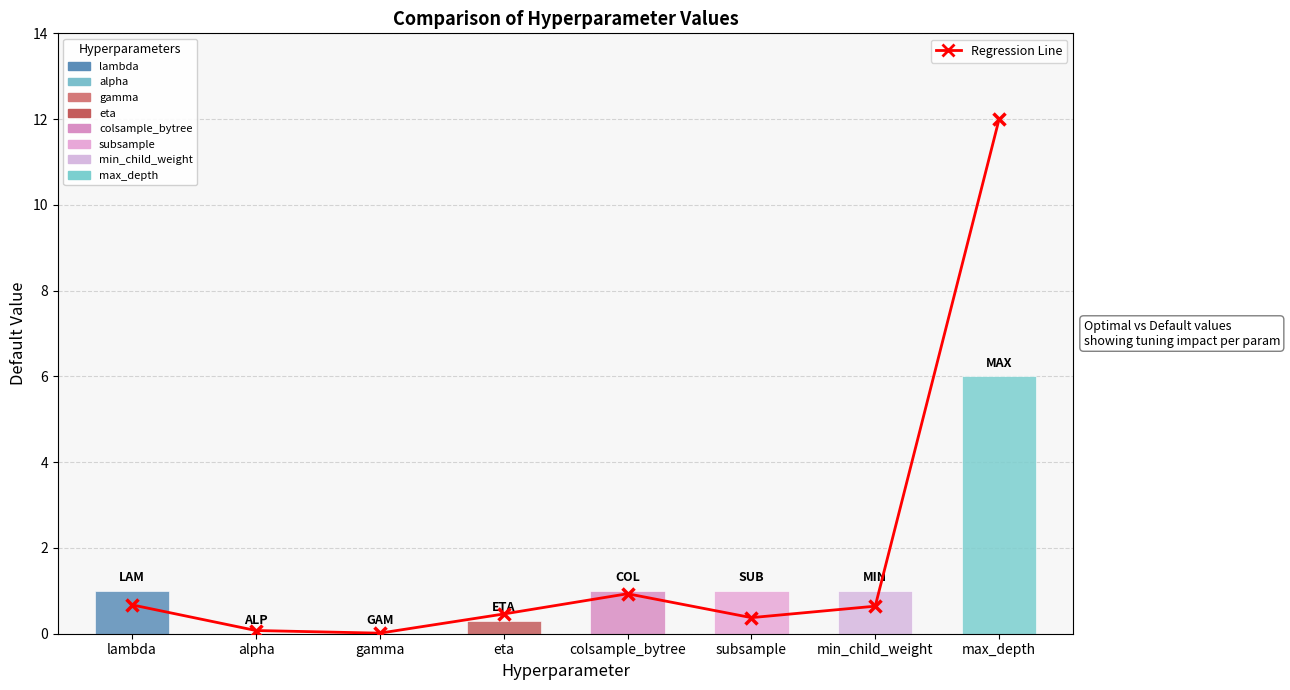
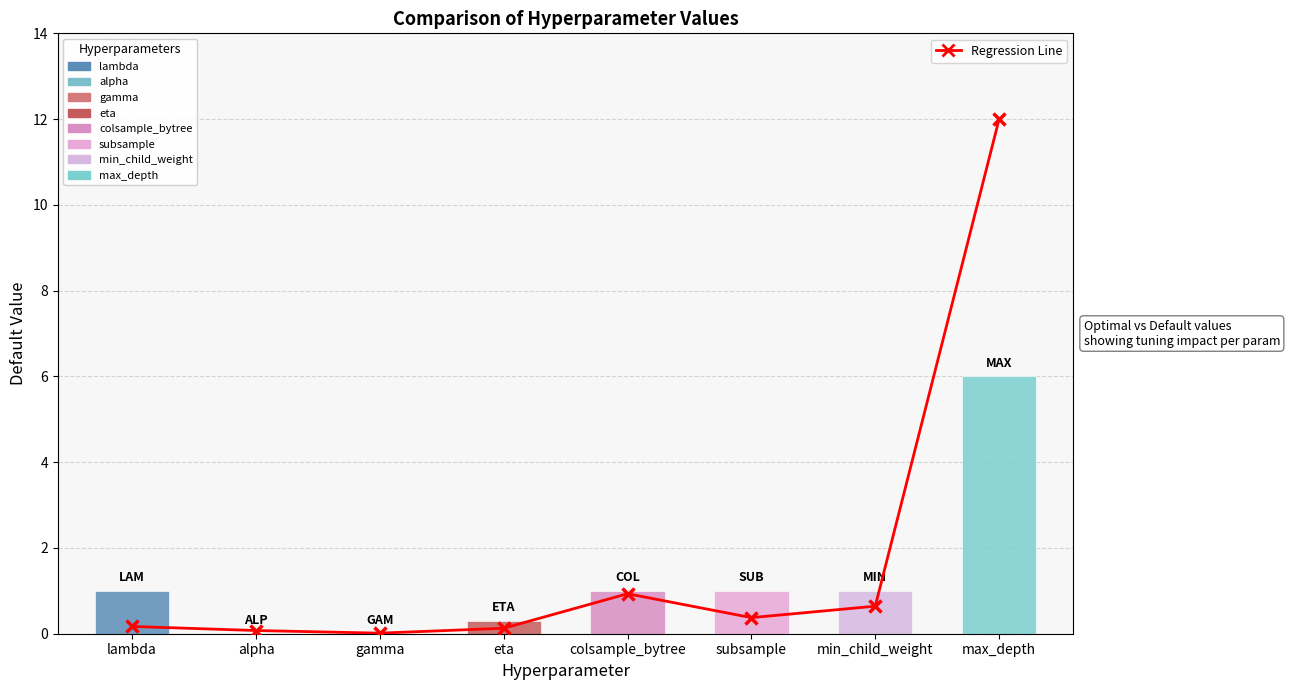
  {
    "Regression Line": {
-     "lambda": 0.7,
+     "lambda": 0.2,
      "alpha": 0.1,
      "gamma": 0.0,
-     "eta": 0.5,
+     "eta": 0.1,
      "colsample_bytree": 0.9,
      "subsample": 0.4,
      "min_child_weight": 0.6,
      "max_depth": 12.0
    }
  }
